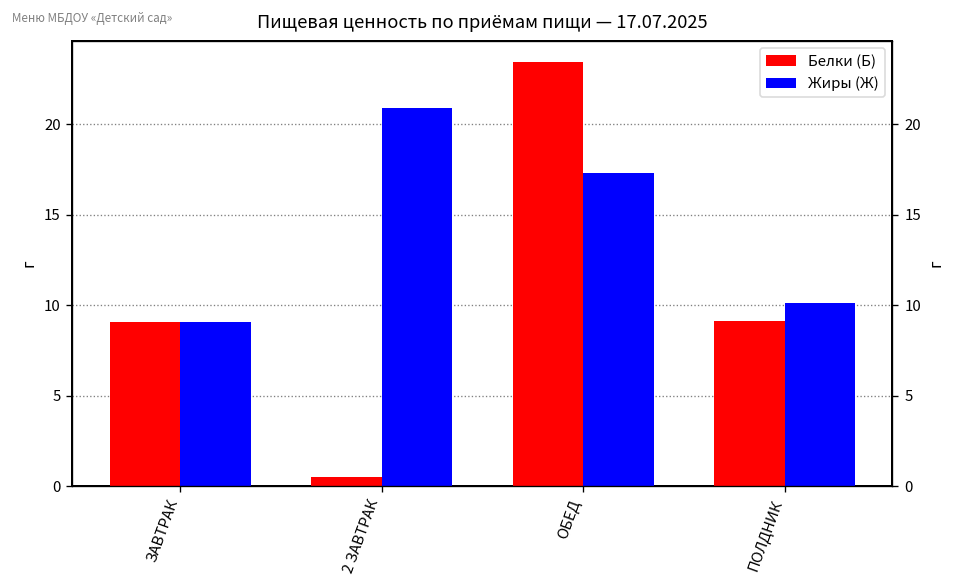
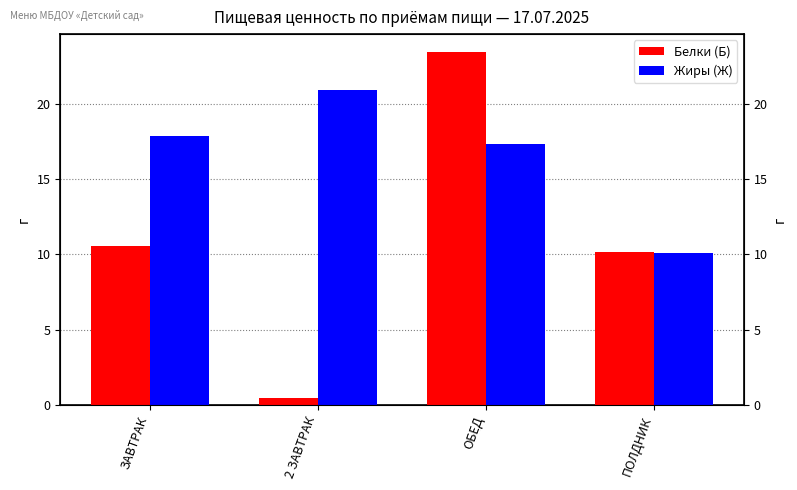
  {
    "Белки (Б)": {
-     "ЗАВТРАК": 9.1,
+     "ЗАВТРАК": 10.6,
      "2 ЗАВТРАК": 0.5,
      "ОБЕД": 23.4,
-     "ПОЛДНИК": 9.1
+     "ПОЛДНИК": 10.2
    },
    "Жиры (Ж)": {
-     "ЗАВТРАК": 9.1,
+     "ЗАВТРАК": 17.9,
      "2 ЗАВТРАК": 20.9,
      "ОБЕД": 17.3,
      "ПОЛДНИК": 10.1
    }
  }
